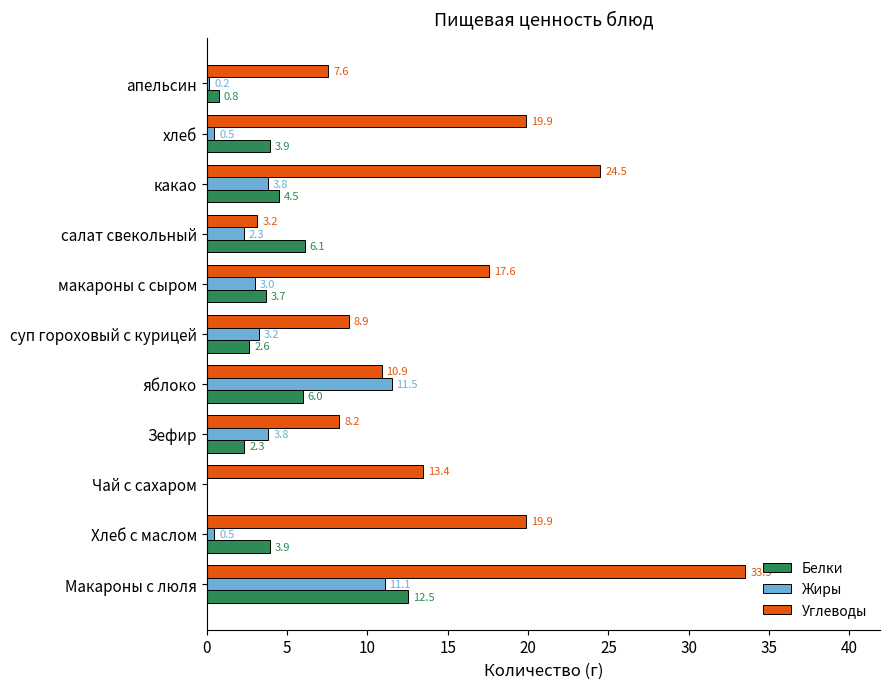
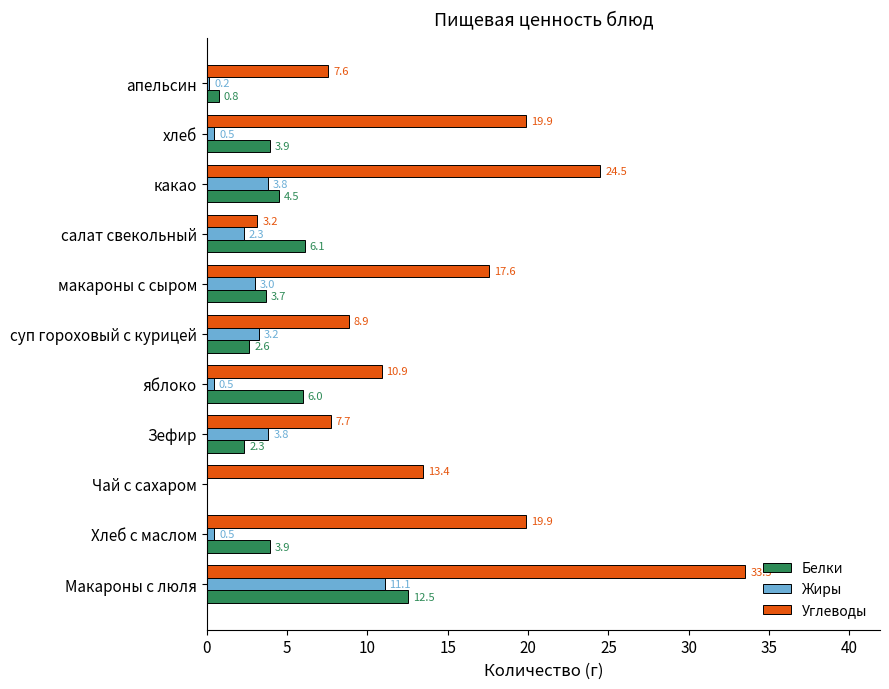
  {
    "Белки": {
      "апельсин": 0.8,
      "хлеб": 3.9,
      "какао": 4.5,
      "салат свекольный": 6.1,
      "макароны с сыром": 3.7,
      "суп гороховый с курицей": 2.6,
      "яблоко": 6.0,
      "Зефир": 2.3,
      "Хлеб с маслом": 3.9,
      "Макароны с люля": 12.5
    },
    "Жиры": {
      "апельсин": 0.2,
      "хлеб": 0.5,
      "какао": 3.8,
      "салат свекольный": 2.3,
      "макароны с сыром": 3.0,
      "суп гороховый с курицей": 3.2,
-     "яблоко": 11.5,
+     "яблоко": 0.5,
      "Зефир": 3.8,
      "Хлеб с маслом": 0.5,
      "Макароны с люля": 11.1
    },
    "Углеводы": {
      "апельсин": 7.6,
      "хлеб": 19.9,
      "какао": 24.5,
      "салат свекольный": 3.2,
      "макароны с сыром": 17.6,
      "суп гороховый с курицей": 8.9,
      "яблоко": 10.9,
-     "Зефир": 8.2,
+     "Зефир": 7.7,
      "Чай с сахаром": 13.4,
      "Хлеб с маслом": 19.9,
      "Макароны с люля": 33.5
    }
  }
